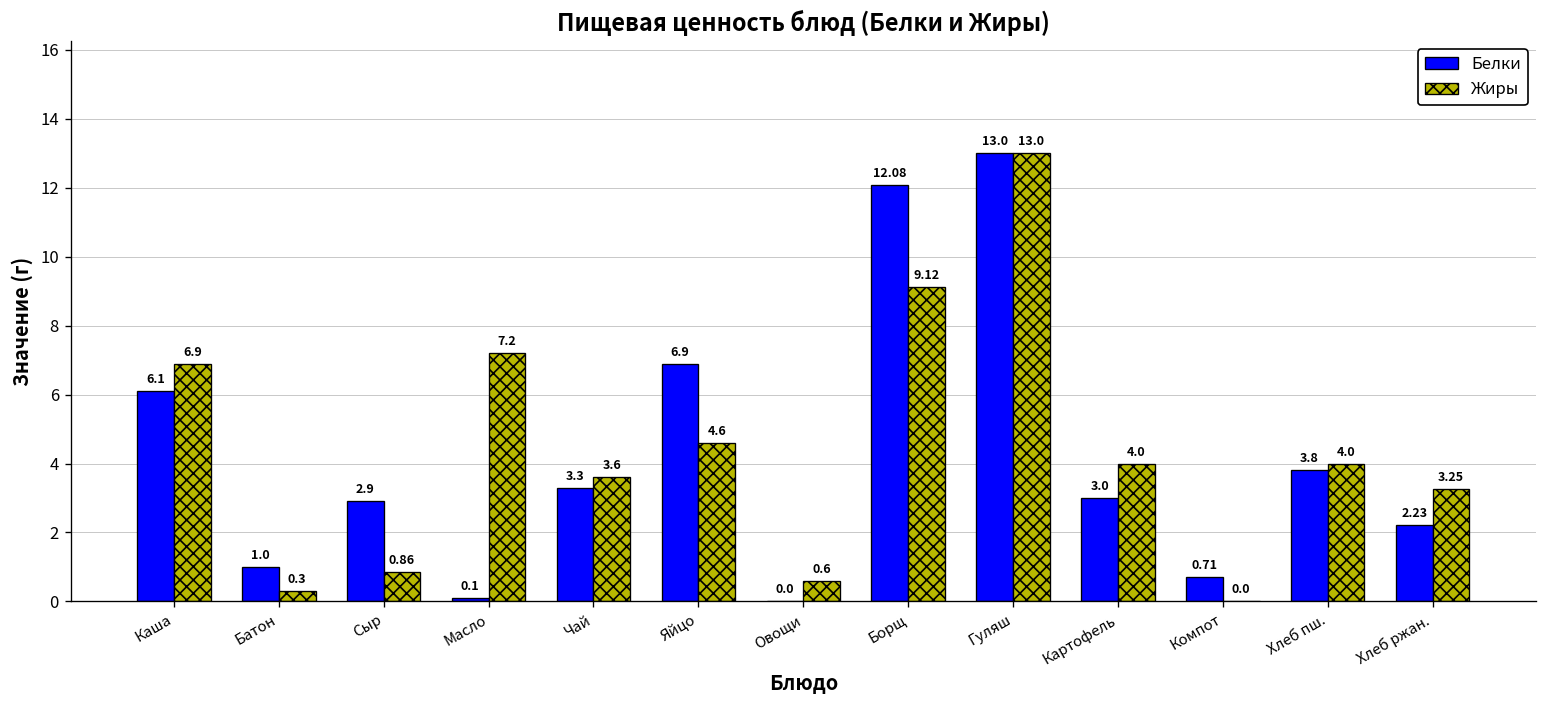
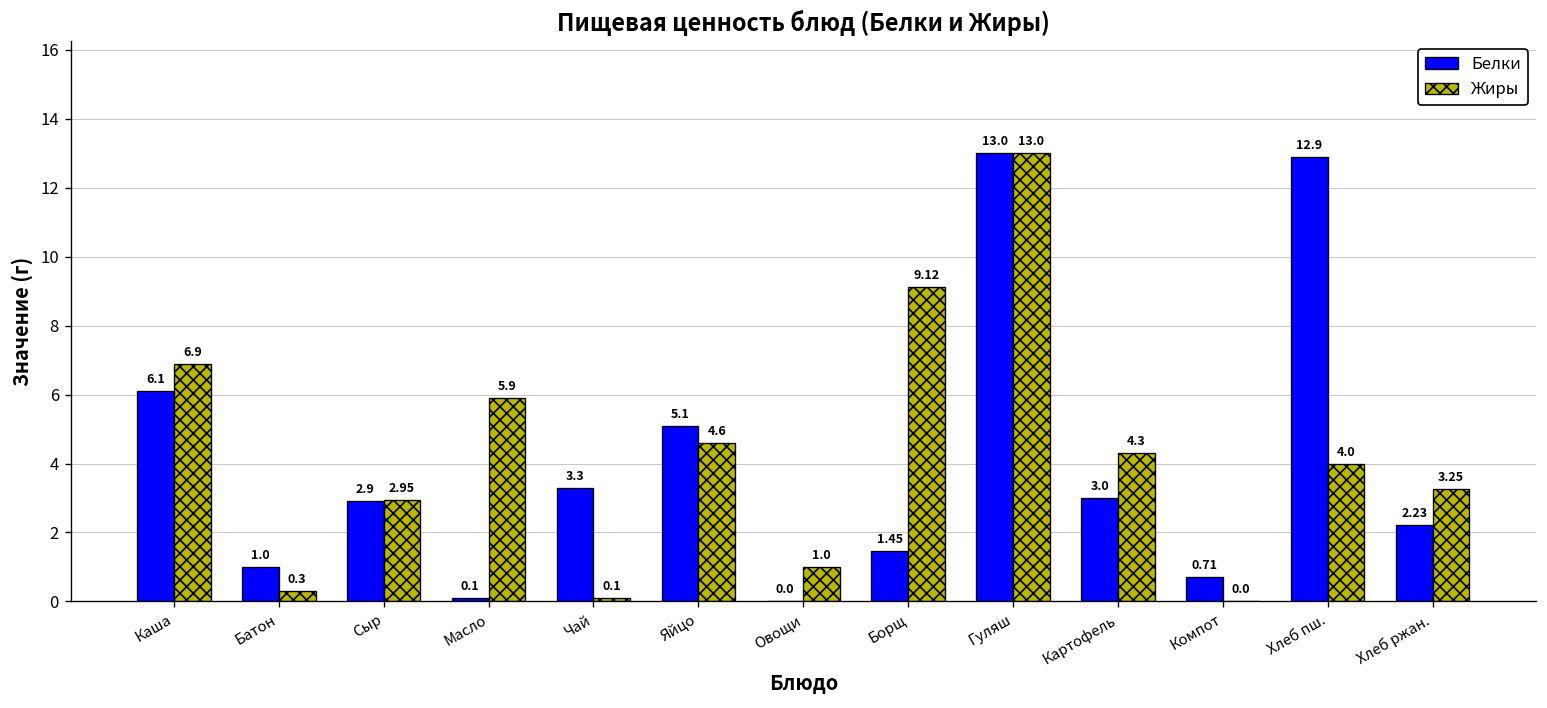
  {
    "Белки": {
      "Каша": 6.1,
      "Батон": 1.0,
      "Сыр": 2.9,
      "Масло": 0.1,
      "Чай": 3.3,
-     "Яйцо": 6.9,
+     "Яйцо": 5.1,
      "Овощи": 0.0,
-     "Борщ": 12.08,
+     "Борщ": 1.45,
      "Гуляш": 13.0,
      "Картофель": 3.0,
      "Компот": 0.71,
-     "Хлеб пш.": 3.8,
+     "Хлеб пш.": 12.9,
      "Хлеб ржан.": 2.23
    },
    "Жиры": {
      "Каша": 6.9,
      "Батон": 0.3,
-     "Сыр": 0.86,
-     "Масло": 7.2,
-     "Чай": 3.6,
+     "Сыр": 2.95,
+     "Масло": 5.9,
+     "Чай": 0.1,
      "Яйцо": 4.6,
-     "Овощи": 0.6,
+     "Овощи": 1.0,
      "Борщ": 9.12,
      "Гуляш": 13.0,
-     "Картофель": 4.0,
+     "Картофель": 4.3,
      "Компот": 0.0,
      "Хлеб пш.": 4.0,
      "Хлеб ржан.": 3.25
    }
  }
